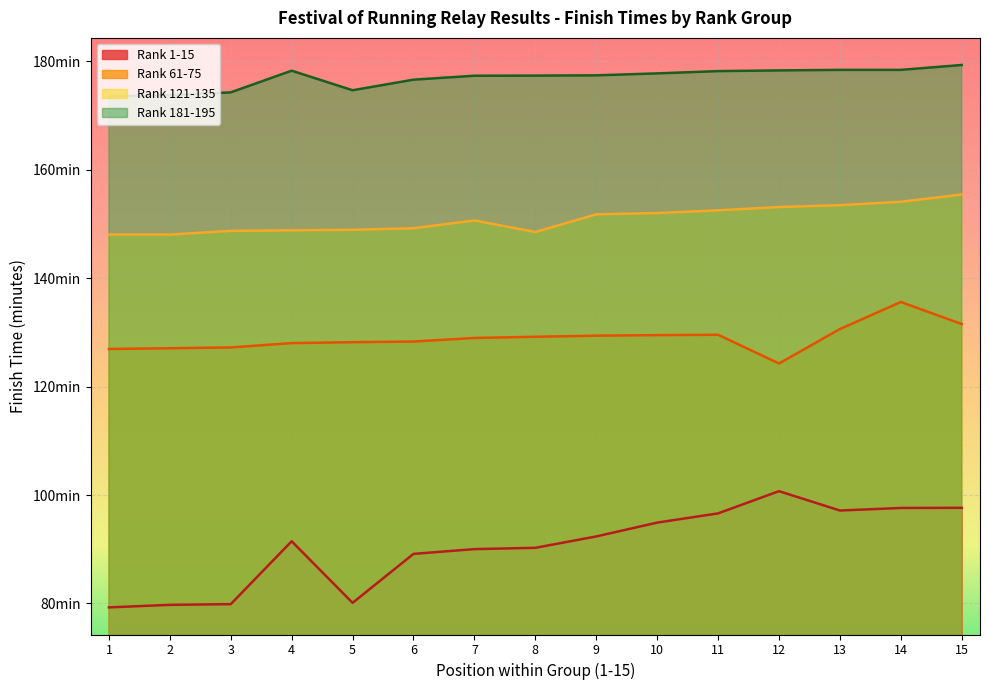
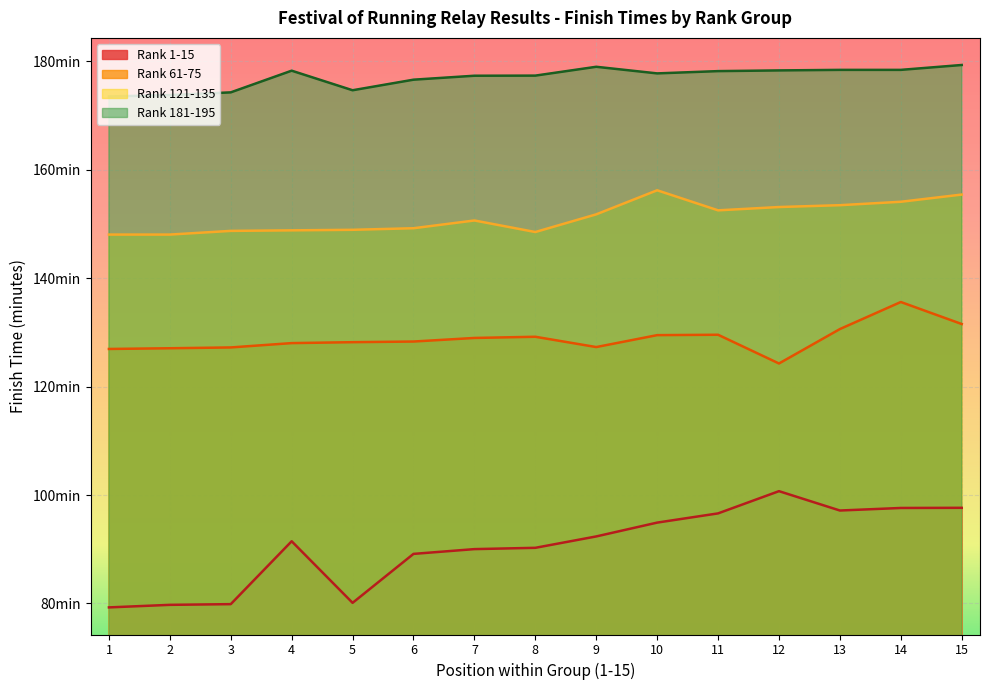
  {
    "Rank 1-15": {
      "1": "79min",
      "2": "80min",
      "3": "80min",
      "4": "91min",
      "5": "80min",
      "6": "89min",
      "7": "90min",
      "8": "90min",
      "9": "92min",
      "10": "95min",
      "11": "97min",
      "12": "101min",
      "13": "97min",
      "14": "98min",
      "15": "98min"
    },
    "Rank 61-75": {
      "1": "127min",
      "2": "127min",
      "3": "127min",
      "4": "128min",
      "5": "128min",
      "6": "128min",
      "7": "129min",
      "8": "129min",
-     "9": "129min",
+     "9": "127min",
      "10": "130min",
      "11": "130min",
      "12": "124min",
      "13": "131min",
      "14": "136min",
      "15": "132min"
    },
    "Rank 121-135": {
      "1": "148min",
      "2": "148min",
      "3": "149min",
      "4": "149min",
      "5": "149min",
      "6": "149min",
      "7": "151min",
      "8": "149min",
      "9": "152min",
-     "10": "152min",
+     "10": "156min",
      "11": "153min",
      "12": "153min",
      "13": "153min",
      "14": "154min",
      "15": "155min"
    },
    "Rank 181-195": {
      "3": "174min",
      "4": "178min",
      "5": "175min",
      "6": "177min",
      "7": "177min",
      "8": "177min",
-     "9": "177min",
+     "9": "179min",
      "10": "178min",
      "11": "178min",
      "12": "178min",
      "13": "178min",
      "14": "178min",
      "15": "179min"
    }
  }
